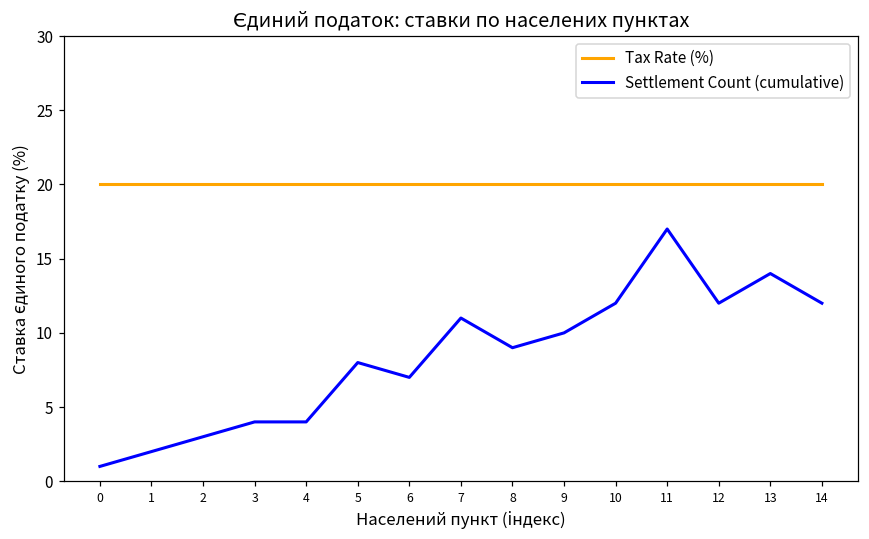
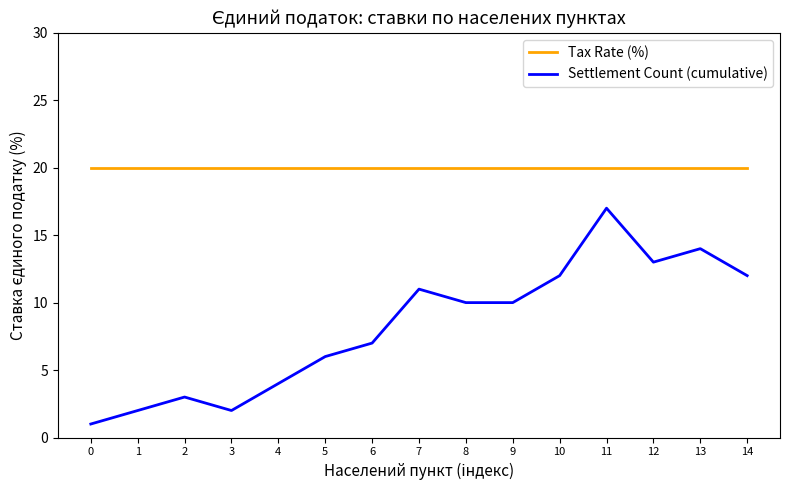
  {
    "Tax Rate (%)": {
      "0": 20,
      "1": 20,
      "2": 20,
      "3": 20,
      "4": 20,
      "5": 20,
      "6": 20,
      "7": 20,
      "8": 20,
      "9": 20,
      "10": 20,
      "11": 20,
      "12": 20,
      "13": 20,
      "14": 20
    },
    "Settlement Count (cumulative)": {
      "0": 1,
      "1": 2,
      "2": 3,
-     "3": 4,
+     "3": 2,
      "4": 4,
-     "5": 8,
+     "5": 6,
      "6": 7,
      "7": 11,
-     "8": 9,
+     "8": 10,
      "9": 10,
      "10": 12,
      "11": 17,
-     "12": 12,
+     "12": 13,
      "13": 14,
      "14": 12
    }
  }
